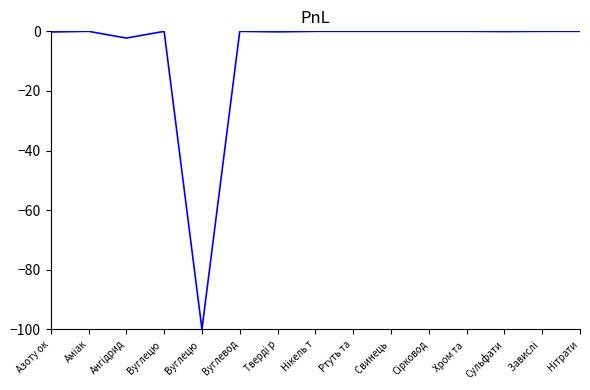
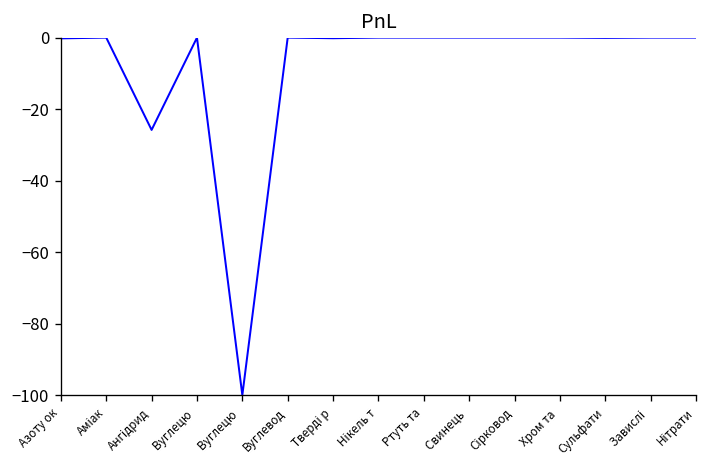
  {
    "Азоту ок": 0,
    "Аміак": 0,
-   "Ангідрид": -2,
+   "Ангідрид": -26,
    "Вуглевод": 0,
    "Тверді р": 0,
    "Нікель т": 0,
    "Ртуть та": 0,
    "Свинець": 0,
    "Сірковод": 0,
    "Хром та": 0,
    "Сульфати": 0,
    "Завислі": 0,
    "Нітрати": 0
  }
